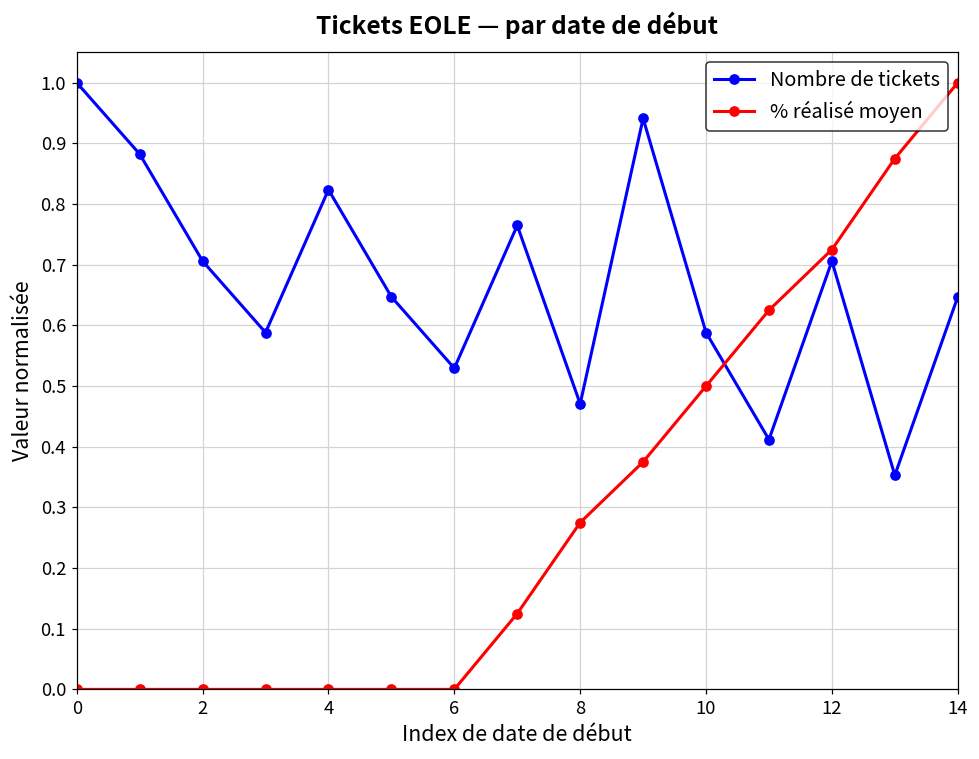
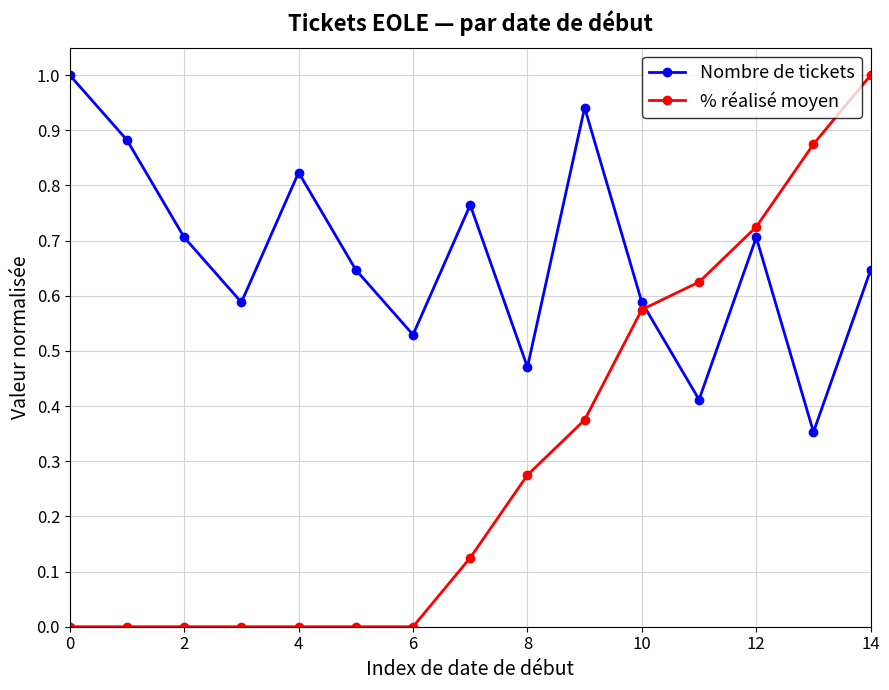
  {
    "Nombre de tickets": {
      "0": 1.00,
      "2": 0.71,
      "4": 0.82,
      "6": 0.53,
      "8": 0.47,
      "10": 0.59,
      "12": 0.71,
      "14": 0.65
    },
    "% réalisé moyen": {
      "0": 0.00,
      "2": 0.00,
      "4": 0.00,
      "6": 0.00,
      "8": 0.28,
-     "10": 0.50,
+     "10": 0.58,
      "12": 0.73,
      "14": 1.00
    }
  }
